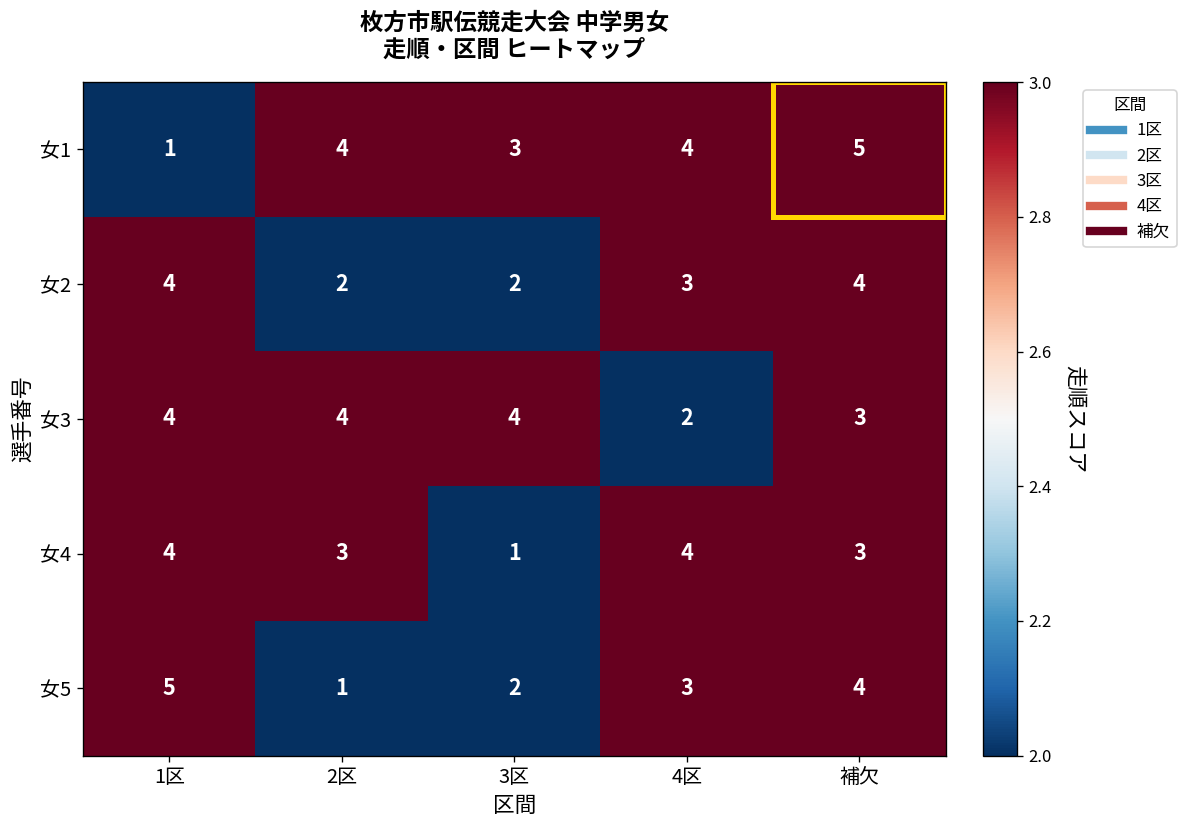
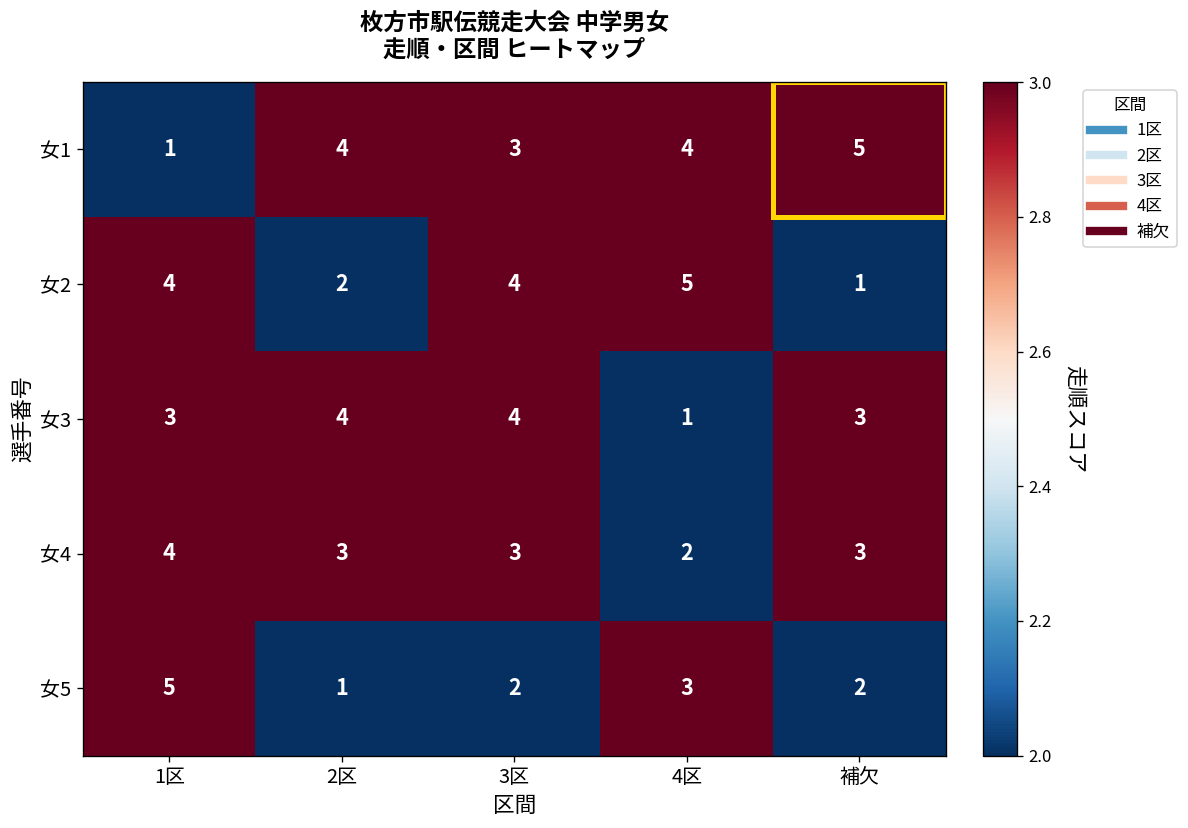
  {
    "女1": {
      "1区": 1,
      "2区": 4,
      "3区": 3,
      "4区": 4,
      "補欠": 5
    },
    "女2": {
      "1区": 4,
      "2区": 2,
-     "3区": 2,
-     "4区": 3,
-     "補欠": 4
+     "3区": 4,
+     "4区": 5,
+     "補欠": 1
    },
    "女3": {
-     "1区": 4,
+     "1区": 3,
      "2区": 4,
      "3区": 4,
-     "4区": 2,
+     "4区": 1,
      "補欠": 3
    },
    "女4": {
      "1区": 4,
      "2区": 3,
-     "3区": 1,
-     "4区": 4,
+     "3区": 3,
+     "4区": 2,
      "補欠": 3
    },
    "女5": {
      "1区": 5,
      "2区": 1,
      "3区": 2,
      "4区": 3,
-     "補欠": 4
+     "補欠": 2
    }
  }
